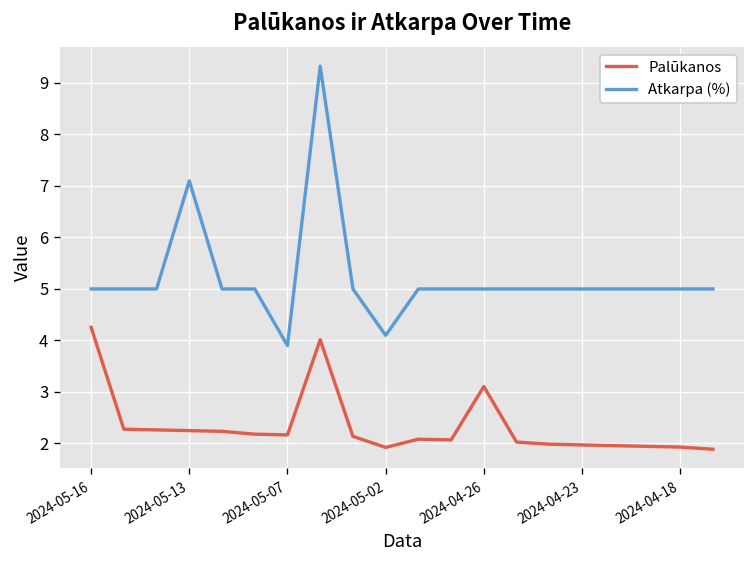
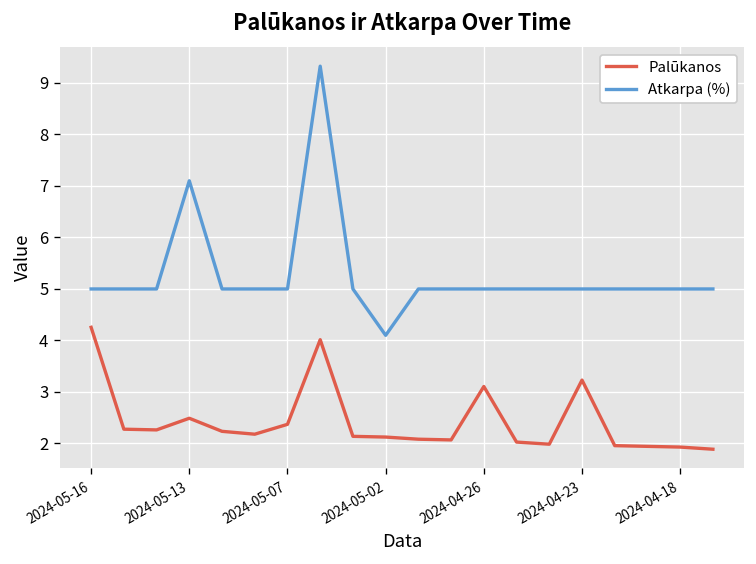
  {
    "Palūkanos": {
      "2024-05-16": 4.3,
-     "2024-05-13": 2.3,
-     "2024-05-07": 2.2,
-     "2024-05-02": 1.9,
+     "2024-05-13": 2.5,
+     "2024-05-07": 2.4,
+     "2024-05-02": 2.1,
      "2024-04-26": 3.1,
-     "2024-04-23": 2.0,
+     "2024-04-23": 3.2,
      "2024-04-18": 1.9
    },
    "Atkarpa (%)": {
      "2024-05-16": 5.0,
      "2024-05-13": 7.1,
-     "2024-05-07": 3.9,
+     "2024-05-07": 5.0,
      "2024-05-02": 4.1,
      "2024-04-26": 5.0,
      "2024-04-23": 5.0,
      "2024-04-18": 5.0
    }
  }
